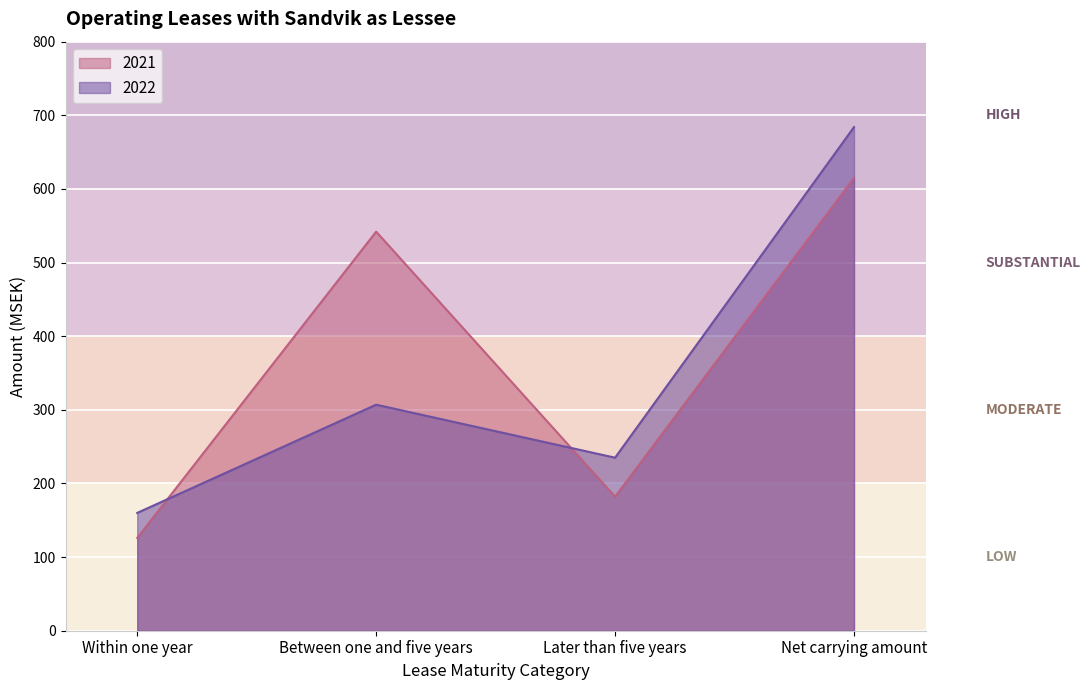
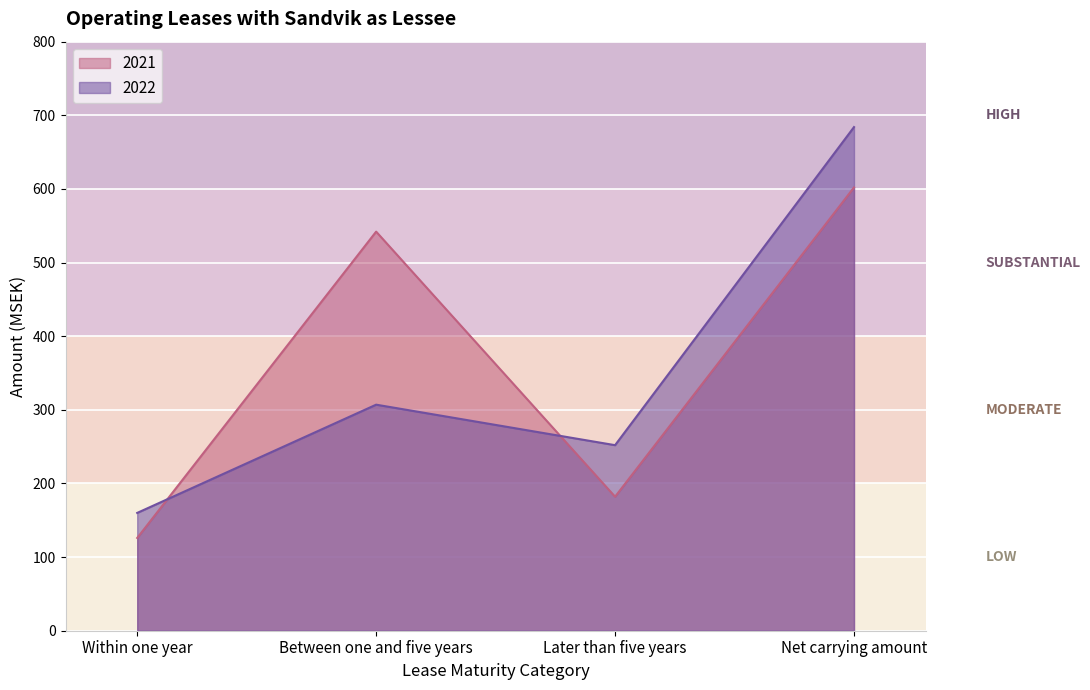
  {
    "2021": {
      "Within one year": 130,
      "Between one and five years": 540,
      "Later than five years": 180,
-     "Net carrying amount": 620
+     "Net carrying amount": 600
    },
    "2022": {
      "Within one year": 160,
      "Between one and five years": 310,
-     "Later than five years": 240,
+     "Later than five years": 250,
      "Net carrying amount": 680
    }
  }
